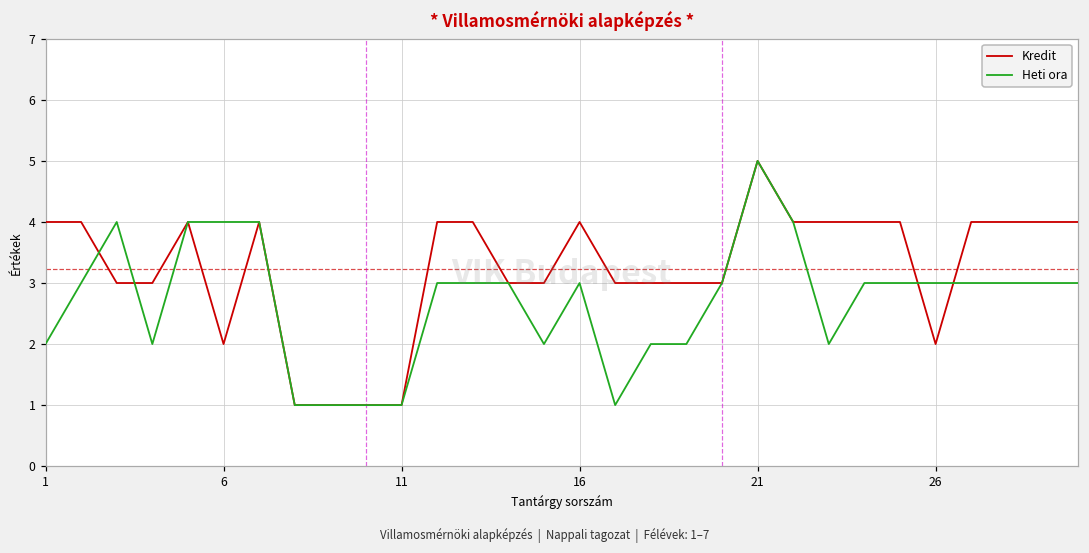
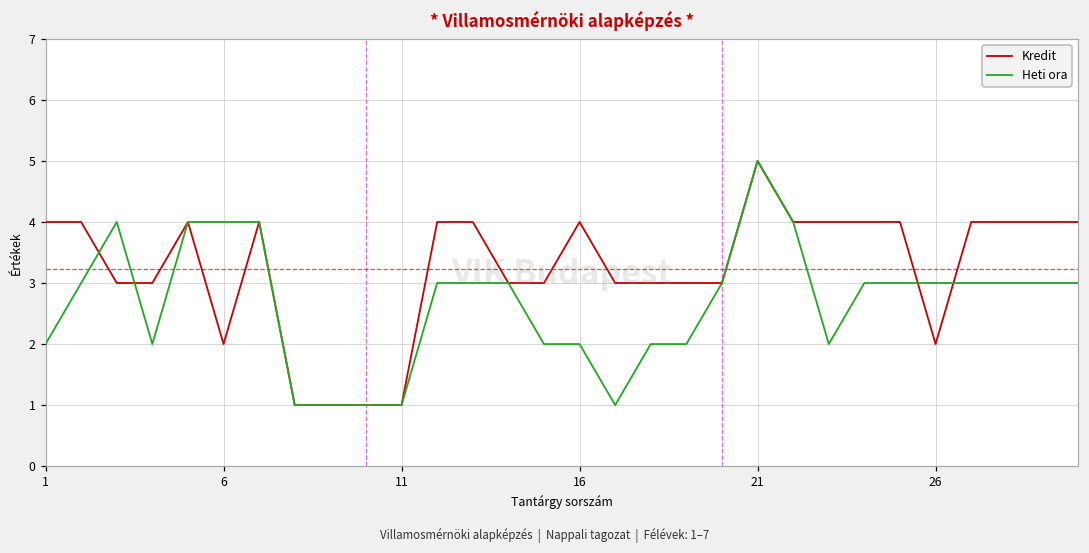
  {
    "Kredit": {
      "1": 4,
      "6": 2,
      "16": 4,
      "26": 2
    },
    "Heti ora": {
      "1": 2,
      "6": 4,
-     "16": 3,
+     "16": 2,
      "26": 3
    }
  }
